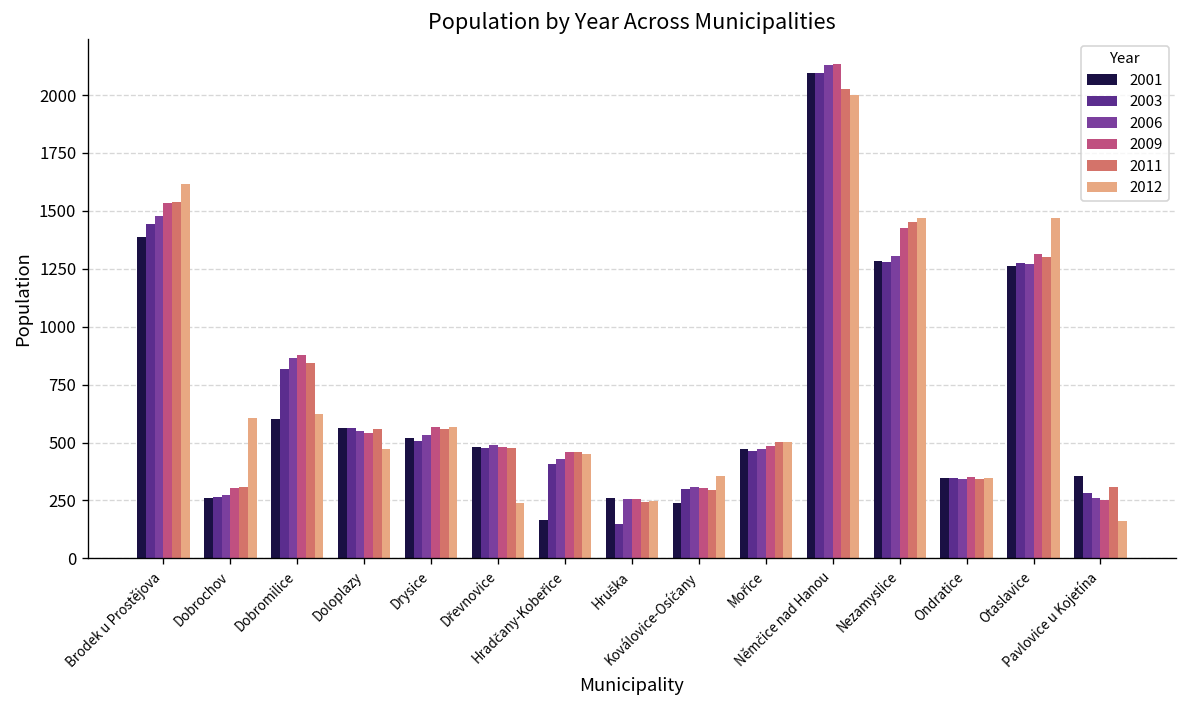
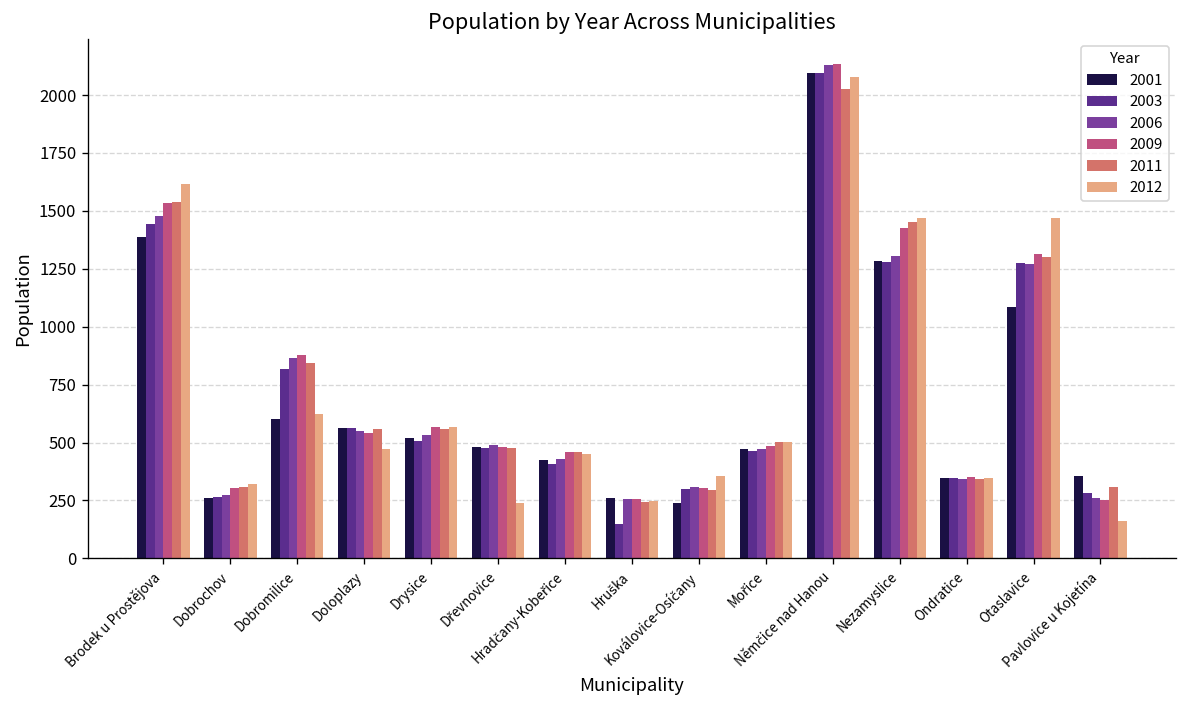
  {
    "2001": {
      "Brodek u Prostějova": 1390,
      "Dobrochov": 260,
      "Dobromilice": 600,
      "Doloplazy": 560,
      "Drysice": 520,
      "Dřevnovice": 480,
-     "Hradčany-Kobeřice": 170,
+     "Hradčany-Kobeřice": 430,
      "Hruška": 260,
      "Koválovice-Osíčany": 240,
      "Mořice": 470,
      "Němčice nad Hanou": 2100,
      "Nezamyslice": 1280,
      "Ondratice": 350,
-     "Otaslavice": 1260,
+     "Otaslavice": 1090,
      "Pavlovice u Kojetína": 360
    },
    "2012": {
      "Brodek u Prostějova": 1620,
-     "Dobrochov": 610,
+     "Dobrochov": 320,
      "Dobromilice": 620,
      "Doloplazy": 470,
      "Drysice": 570,
      "Dřevnovice": 240,
      "Hradčany-Kobeřice": 450,
      "Hruška": 250,
      "Koválovice-Osíčany": 360,
      "Mořice": 500,
-     "Němčice nad Hanou": 2000,
+     "Němčice nad Hanou": 2080,
      "Nezamyslice": 1470,
      "Ondratice": 350,
      "Otaslavice": 1470,
      "Pavlovice u Kojetína": 160
    }
  }
